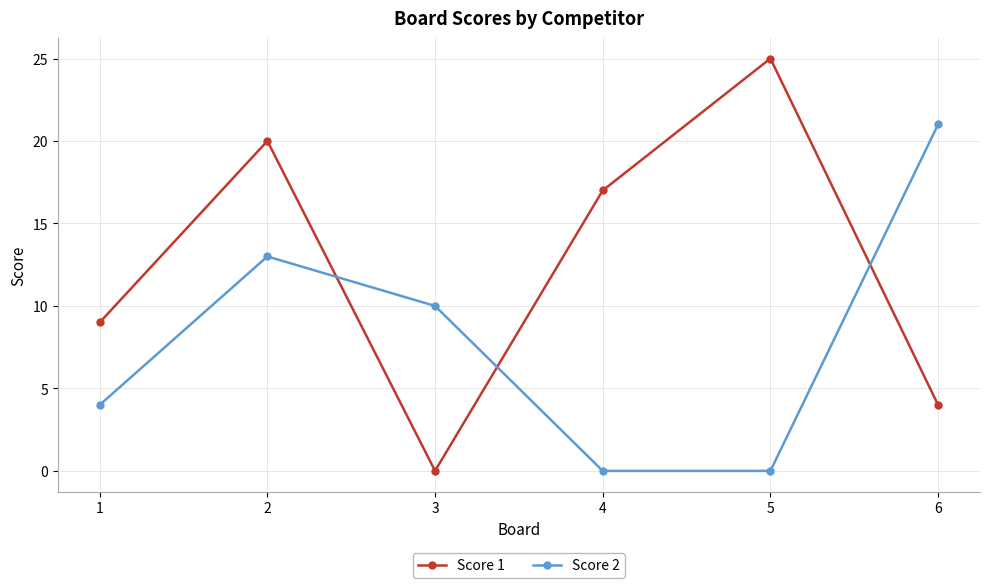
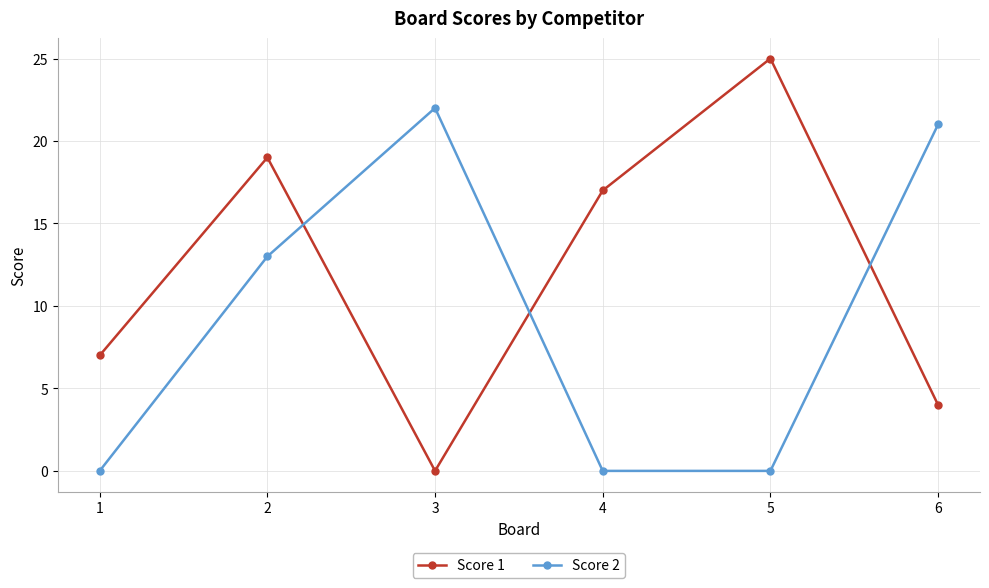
  {
    "Score 1": {
-     "1": 9,
-     "2": 20,
+     "1": 7,
+     "2": 19,
      "3": 0,
      "4": 17,
      "5": 25,
      "6": 4
    },
    "Score 2": {
-     "1": 4,
+     "1": 0,
      "2": 13,
-     "3": 10,
+     "3": 22,
      "4": 0,
      "5": 0,
      "6": 21
    }
  }
